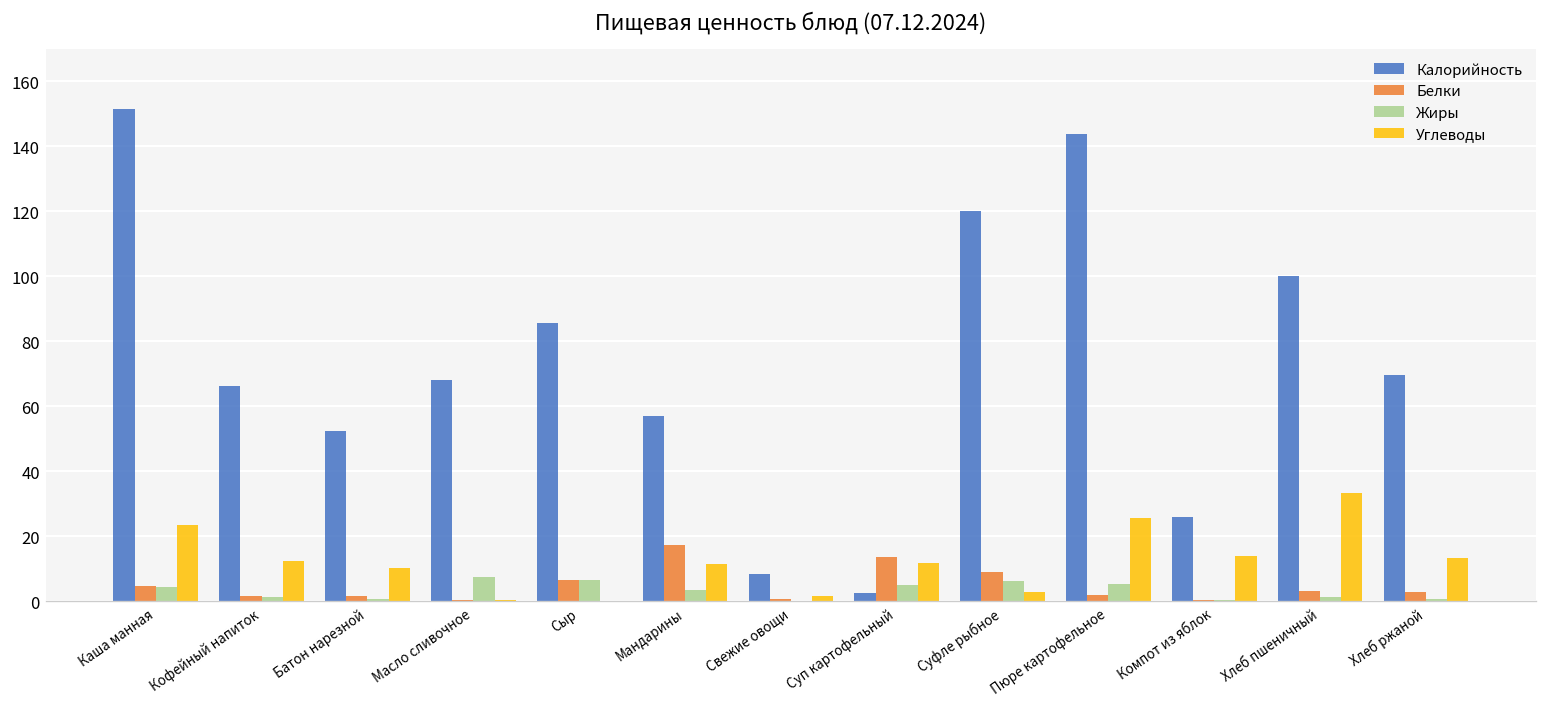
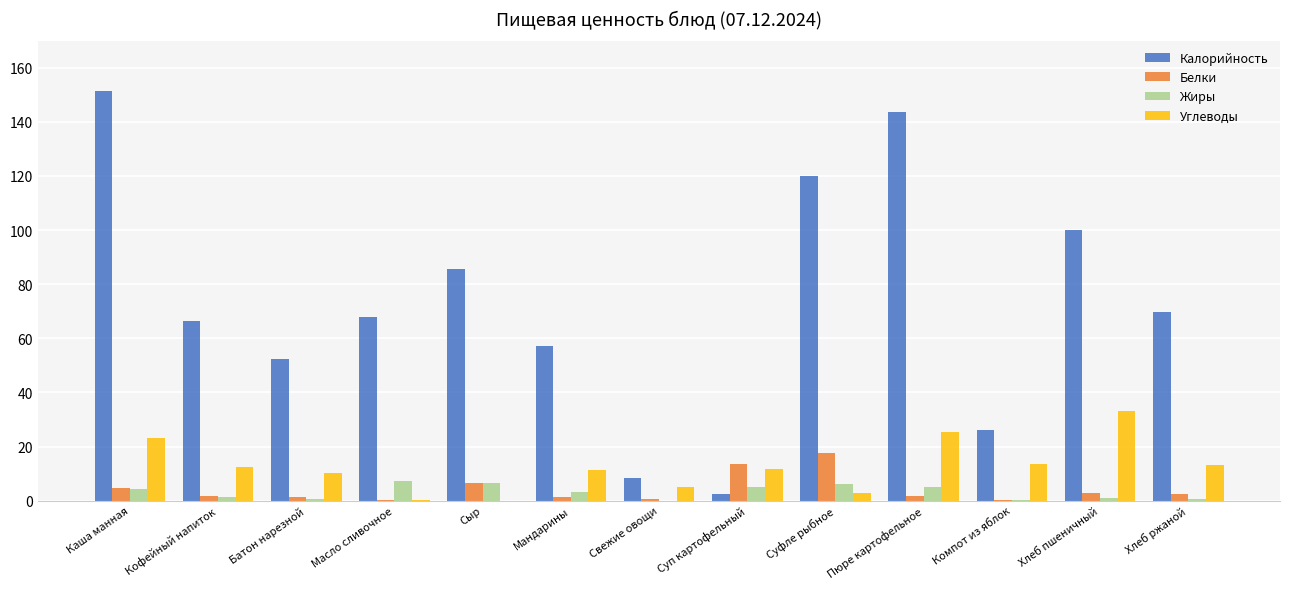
  {
    "Калорийность": {
      "Каша манная": 152,
      "Кофейный напиток": 66,
      "Батон нарезной": 52,
      "Масло сливочное": 68,
      "Сыр": 86,
      "Мандарины": 57,
      "Свежие овощи": 8,
      "Суп картофельный": 3,
      "Суфле рыбное": 120,
      "Пюре картофельное": 144,
      "Компот из яблок": 26,
      "Хлеб пшеничный": 100,
      "Хлеб ржаной": 70
    },
    "Белки": {
      "Каша манная": 5,
      "Кофейный напиток": 2,
      "Батон нарезной": 2,
      "Сыр": 6,
-     "Мандарины": 17,
+     "Мандарины": 1,
      "Суп картофельный": 14,
-     "Суфле рыбное": 9,
+     "Суфле рыбное": 18,
      "Пюре картофельное": 2,
      "Хлеб пшеничный": 3,
      "Хлеб ржаной": 3
    },
    "Жиры": {
      "Каша манная": 4,
      "Кофейный напиток": 1,
      "Масло сливочное": 7,
      "Сыр": 7,
      "Мандарины": 3,
      "Суп картофельный": 5,
      "Суфле рыбное": 6,
      "Пюре картофельное": 5,
      "Хлеб пшеничный": 1
    },
    "Углеводы": {
      "Каша манная": 23,
      "Кофейный напиток": 12,
      "Батон нарезной": 10,
      "Сыр": 0,
      "Мандарины": 11,
-     "Свежие овощи": 2,
+     "Свежие овощи": 5,
      "Суп картофельный": 12,
      "Суфле рыбное": 3,
      "Пюре картофельное": 25,
      "Компот из яблок": 14,
      "Хлеб пшеничный": 33,
      "Хлеб ржаной": 13
    }
  }
